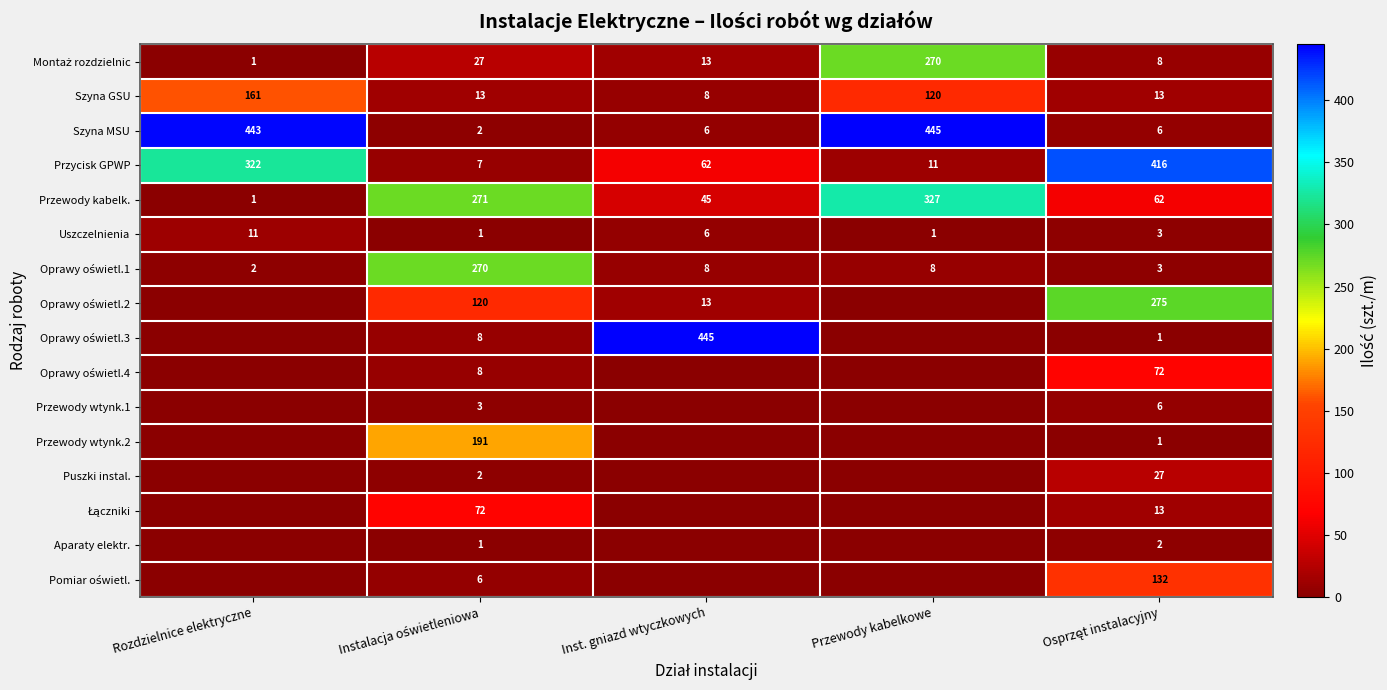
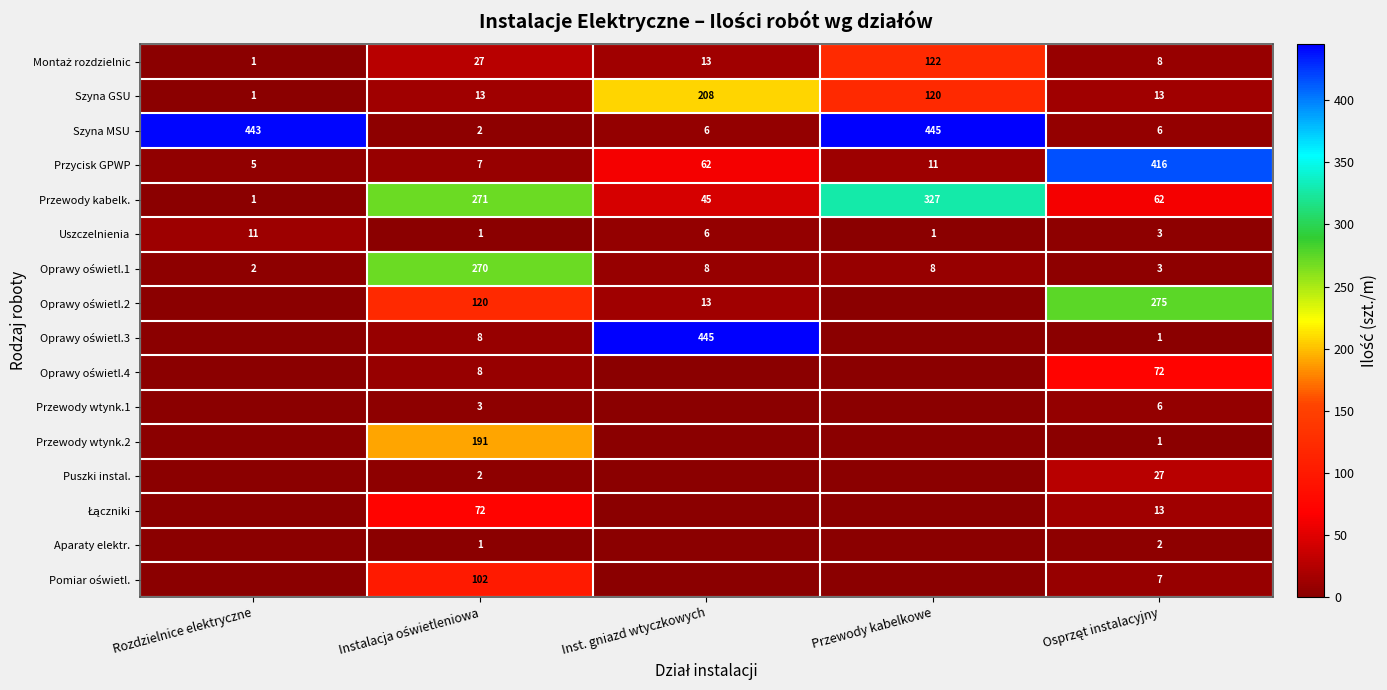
  {
    "Montaż rozdzielnic": {
      "Rozdzielnice elektryczne": 1,
      "Instalacja oświetleniowa": 27,
      "Inst. gniazd wtyczkowych": 13,
-     "Przewody kabelkowe": 270,
+     "Przewody kabelkowe": 122,
      "Osprzęt instalacyjny": 8
    },
    "Szyna GSU": {
-     "Rozdzielnice elektryczne": 161,
+     "Rozdzielnice elektryczne": 1,
      "Instalacja oświetleniowa": 13,
-     "Inst. gniazd wtyczkowych": 8,
+     "Inst. gniazd wtyczkowych": 208,
      "Przewody kabelkowe": 120,
      "Osprzęt instalacyjny": 13
    },
    "Szyna MSU": {
      "Rozdzielnice elektryczne": 443,
      "Instalacja oświetleniowa": 2,
      "Inst. gniazd wtyczkowych": 6,
      "Przewody kabelkowe": 445,
      "Osprzęt instalacyjny": 6
    },
    "Przycisk GPWP": {
-     "Rozdzielnice elektryczne": 322,
+     "Rozdzielnice elektryczne": 5,
      "Instalacja oświetleniowa": 7,
      "Inst. gniazd wtyczkowych": 62,
      "Przewody kabelkowe": 11,
      "Osprzęt instalacyjny": 416
    },
    "Przewody kabelk.": {
      "Rozdzielnice elektryczne": 1,
      "Instalacja oświetleniowa": 271,
      "Inst. gniazd wtyczkowych": 45,
      "Przewody kabelkowe": 327,
      "Osprzęt instalacyjny": 62
    },
    "Uszczelnienia": {
      "Rozdzielnice elektryczne": 11,
      "Instalacja oświetleniowa": 1,
      "Inst. gniazd wtyczkowych": 6,
      "Przewody kabelkowe": 1,
      "Osprzęt instalacyjny": 3
    },
    "Oprawy oświetl.1": {
      "Rozdzielnice elektryczne": 2,
      "Instalacja oświetleniowa": 270,
      "Inst. gniazd wtyczkowych": 8,
      "Przewody kabelkowe": 8,
      "Osprzęt instalacyjny": 3
    },
    "Oprawy oświetl.2": {
      "Instalacja oświetleniowa": 120,
      "Inst. gniazd wtyczkowych": 13,
      "Osprzęt instalacyjny": 275
    },
    "Oprawy oświetl.3": {
      "Instalacja oświetleniowa": 8,
      "Inst. gniazd wtyczkowych": 445,
      "Osprzęt instalacyjny": 1
    },
    "Oprawy oświetl.4": {
      "Instalacja oświetleniowa": 8,
      "Osprzęt instalacyjny": 72
    },
    "Przewody wtynk.1": {
      "Instalacja oświetleniowa": 3,
      "Osprzęt instalacyjny": 6
    },
    "Przewody wtynk.2": {
      "Instalacja oświetleniowa": 191,
      "Osprzęt instalacyjny": 1
    },
    "Puszki instal.": {
      "Instalacja oświetleniowa": 2,
      "Osprzęt instalacyjny": 27
    },
    "Łączniki": {
      "Instalacja oświetleniowa": 72,
      "Osprzęt instalacyjny": 13
    },
    "Aparaty elektr.": {
      "Instalacja oświetleniowa": 1,
      "Osprzęt instalacyjny": 2
    },
    "Pomiar oświetl.": {
-     "Instalacja oświetleniowa": 6,
-     "Osprzęt instalacyjny": 132
+     "Instalacja oświetleniowa": 102,
+     "Osprzęt instalacyjny": 7
    }
  }
